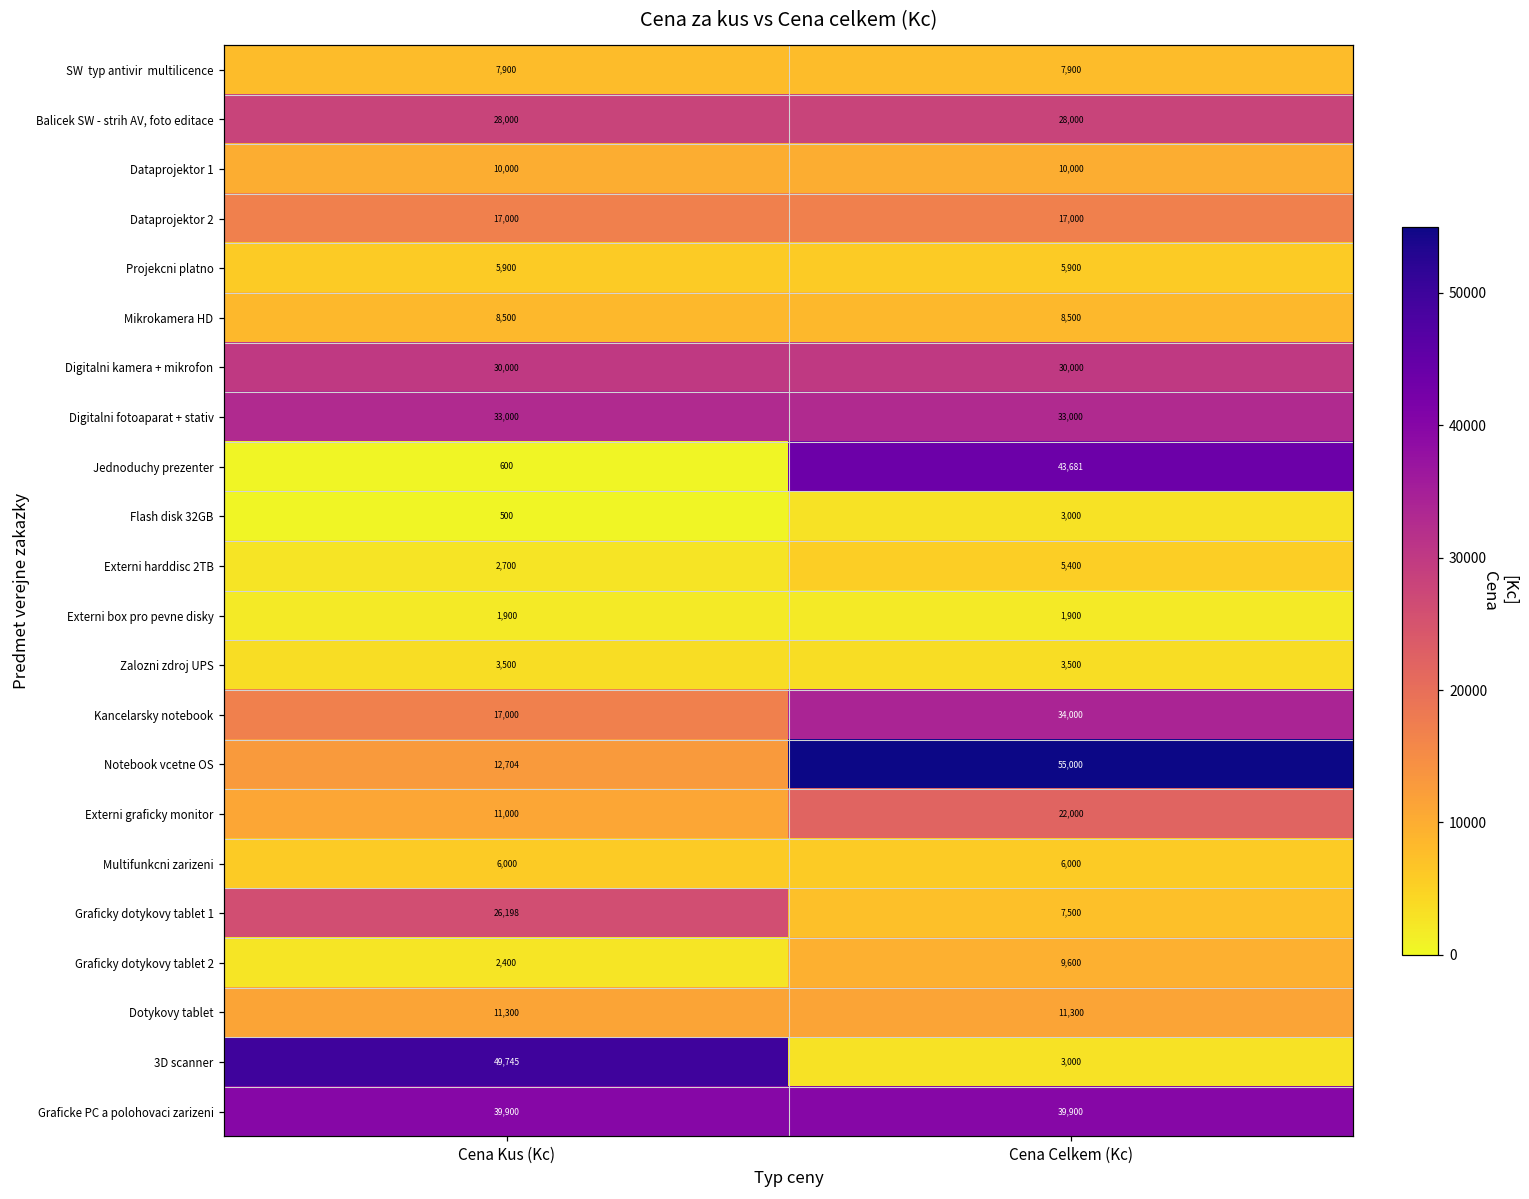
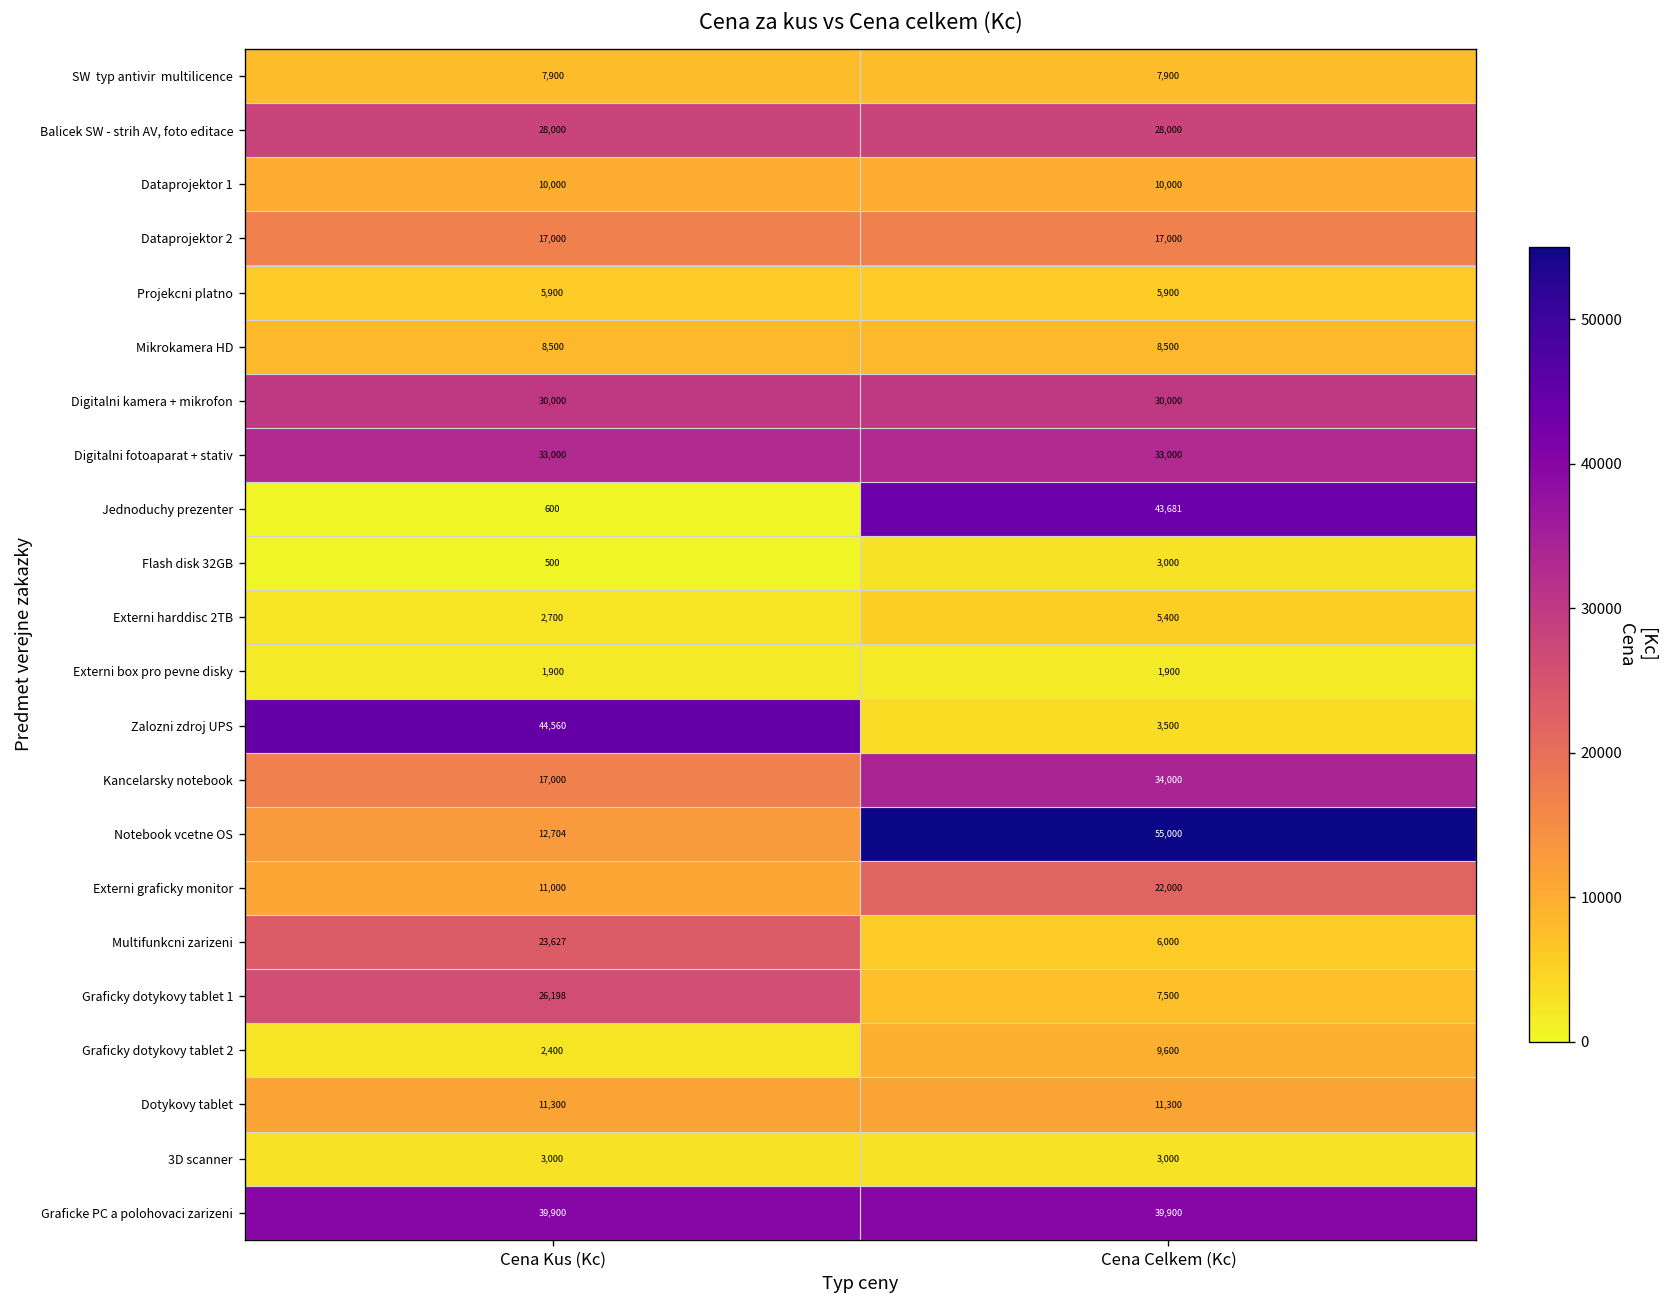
  {
    "SW typ antivir multilicence": {
      "Cena Kus (Kc)": "7,900",
      "Cena Celkem (Kc)": "7,900"
    },
    "Balicek SW - strih AV, foto editace": {
      "Cena Kus (Kc)": "28,000",
      "Cena Celkem (Kc)": "28,000"
    },
    "Dataprojektor 1": {
      "Cena Kus (Kc)": "10,000",
      "Cena Celkem (Kc)": "10,000"
    },
    "Dataprojektor 2": {
      "Cena Kus (Kc)": "17,000",
      "Cena Celkem (Kc)": "17,000"
    },
    "Projekcni platno": {
      "Cena Kus (Kc)": "5,900",
      "Cena Celkem (Kc)": "5,900"
    },
    "Mikrokamera HD": {
      "Cena Kus (Kc)": "8,500",
      "Cena Celkem (Kc)": "8,500"
    },
    "Digitalni kamera + mikrofon": {
      "Cena Kus (Kc)": "30,000",
      "Cena Celkem (Kc)": "30,000"
    },
    "Digitalni fotoaparat + stativ": {
      "Cena Kus (Kc)": "33,000",
      "Cena Celkem (Kc)": "33,000"
    },
    "Jednoduchy prezenter": {
      "Cena Kus (Kc)": "600",
      "Cena Celkem (Kc)": "43,681"
    },
    "Flash disk 32GB": {
      "Cena Kus (Kc)": "500",
      "Cena Celkem (Kc)": "3,000"
    },
    "Externi harddisc 2TB": {
      "Cena Kus (Kc)": "2,700",
      "Cena Celkem (Kc)": "5,400"
    },
    "Externi box pro pevne disky": {
      "Cena Kus (Kc)": "1,900",
      "Cena Celkem (Kc)": "1,900"
    },
    "Zalozni zdroj UPS": {
-     "Cena Kus (Kc)": "3,500",
+     "Cena Kus (Kc)": "44,560",
      "Cena Celkem (Kc)": "3,500"
    },
    "Kancelarsky notebook": {
      "Cena Kus (Kc)": "17,000",
      "Cena Celkem (Kc)": "34,000"
    },
    "Notebook vcetne OS": {
      "Cena Kus (Kc)": "12,704",
      "Cena Celkem (Kc)": "55,000"
    },
    "Externi graficky monitor": {
      "Cena Kus (Kc)": "11,000",
      "Cena Celkem (Kc)": "22,000"
    },
    "Multifunkcni zarizeni": {
-     "Cena Kus (Kc)": "6,000",
+     "Cena Kus (Kc)": "23,627",
      "Cena Celkem (Kc)": "6,000"
    },
    "Graficky dotykovy tablet 1": {
      "Cena Kus (Kc)": "26,198",
      "Cena Celkem (Kc)": "7,500"
    },
    "Graficky dotykovy tablet 2": {
      "Cena Kus (Kc)": "2,400",
      "Cena Celkem (Kc)": "9,600"
    },
    "Dotykovy tablet": {
      "Cena Kus (Kc)": "11,300",
      "Cena Celkem (Kc)": "11,300"
    },
    "3D scanner": {
-     "Cena Kus (Kc)": "49,745",
+     "Cena Kus (Kc)": "3,000",
      "Cena Celkem (Kc)": "3,000"
    },
    "Graficke PC a polohovaci zarizeni": {
      "Cena Kus (Kc)": "39,900",
      "Cena Celkem (Kc)": "39,900"
    }
  }
